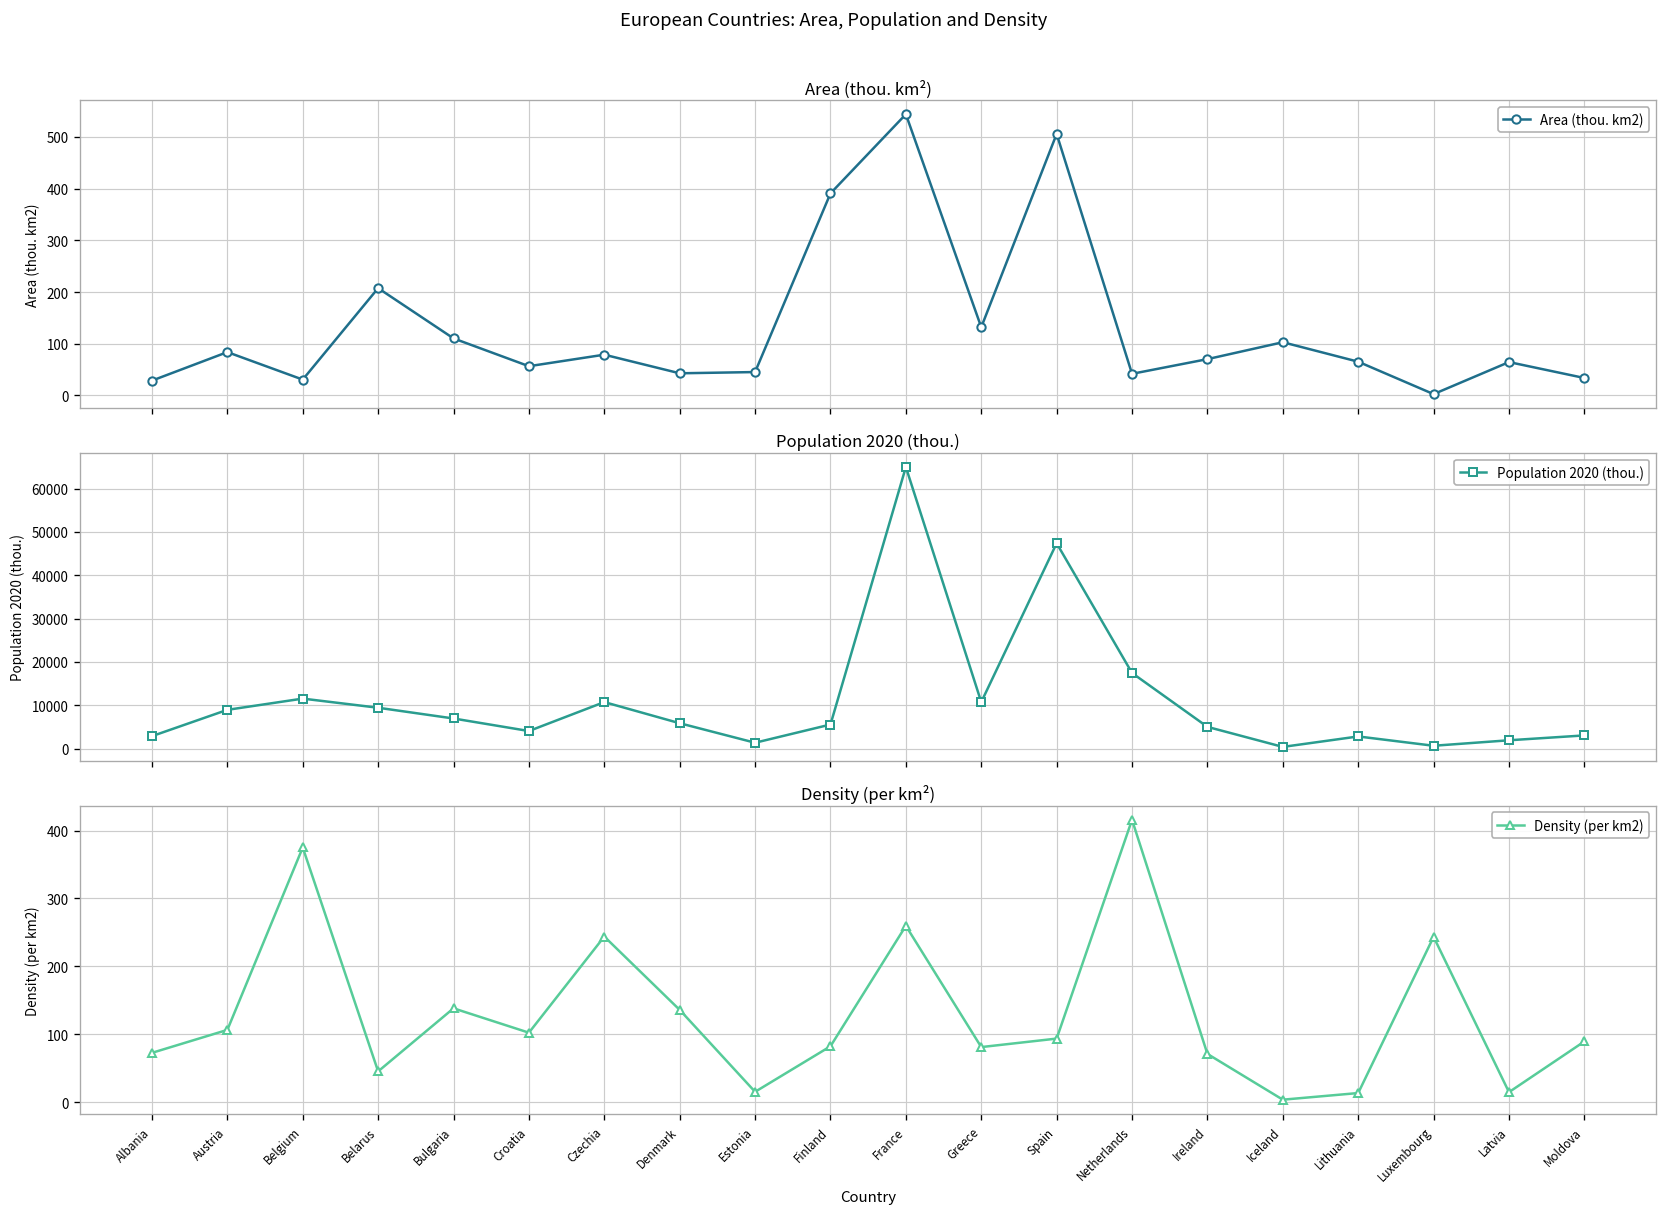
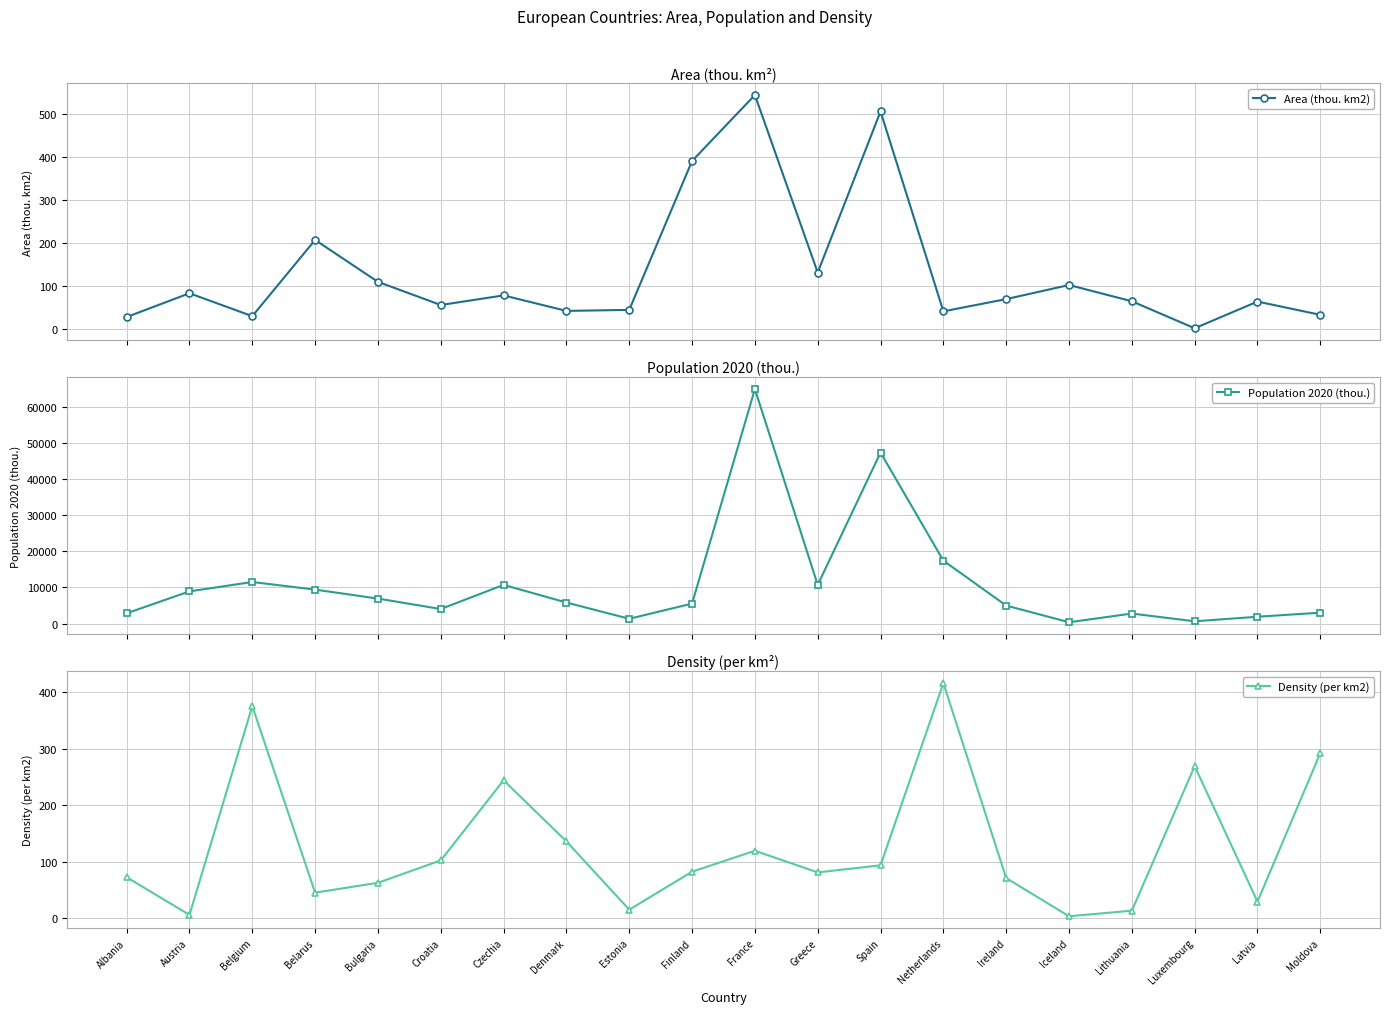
  {
    "Density (per km²)": {
      "Albania": 70,
-     "Austria": 110,
+     "Austria": 10,
      "Belgium": 380,
      "Belarus": 50,
-     "Bulgaria": 140,
+     "Bulgaria": 60,
      "Croatia": 100,
      "Czechia": 240,
      "Denmark": 140,
      "Estonia": 20,
      "Finland": 80,
-     "France": 260,
+     "France": 120,
      "Greece": 80,
      "Spain": 90,
      "Netherlands": 420,
      "Ireland": 70,
      "Iceland": 0,
      "Lithuania": 10,
-     "Luxembourg": 240,
-     "Latvia": 10,
-     "Moldova": 90
+     "Luxembourg": 270,
+     "Latvia": 30,
+     "Moldova": 290
    }
  }
